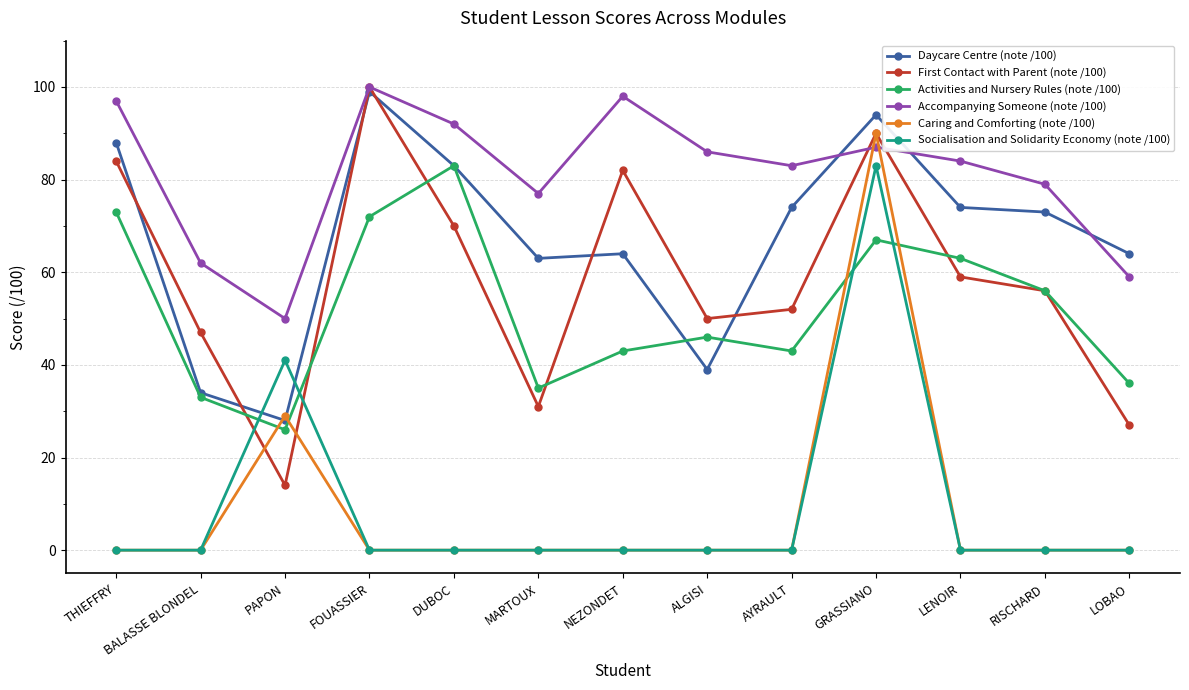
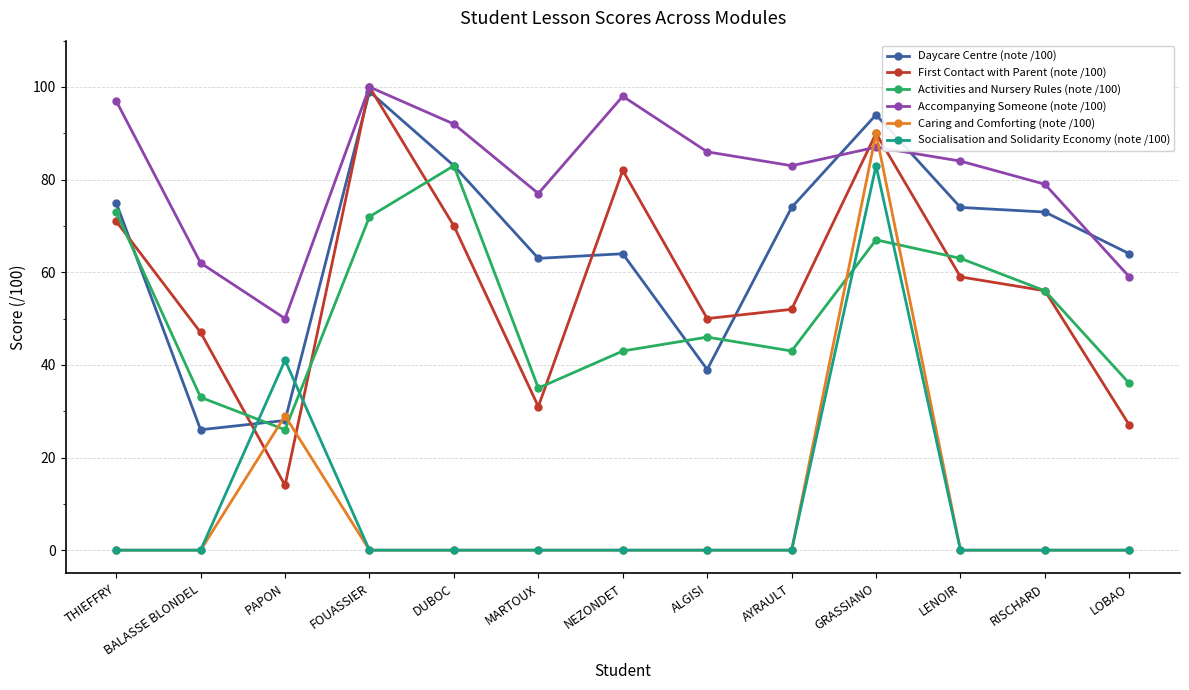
  {
    "Daycare Centre (note /100)": {
-     "THIEFFRY": 88,
-     "BALASSE BLONDEL": 34,
+     "THIEFFRY": 75,
+     "BALASSE BLONDEL": 26,
      "PAPON": 28,
      "FOUASSIER": 99,
      "MARTOUX": 63,
      "NEZONDET": 64,
      "ALGISI": 39,
      "AYRAULT": 74,
      "GRASSIANO": 94,
      "LENOIR": 74,
      "RISCHARD": 73,
      "LOBAO": 64
    },
    "First Contact with Parent (note /100)": {
-     "THIEFFRY": 84,
+     "THIEFFRY": 71,
      "BALASSE BLONDEL": 47,
      "PAPON": 14,
      "DUBOC": 70,
      "MARTOUX": 31,
      "NEZONDET": 82,
      "ALGISI": 50,
      "AYRAULT": 52,
      "LENOIR": 59,
      "LOBAO": 27
    },
    "Accompanying Someone (note /100)": {
      "THIEFFRY": 97,
      "BALASSE BLONDEL": 62,
      "PAPON": 50,
      "DUBOC": 92,
      "MARTOUX": 77,
      "NEZONDET": 98,
      "ALGISI": 86,
      "AYRAULT": 83,
      "GRASSIANO": 87,
      "LENOIR": 84,
      "RISCHARD": 79,
      "LOBAO": 59
    },
    "Caring and Comforting (note /100)": {
      "PAPON": 29
    }
  }
